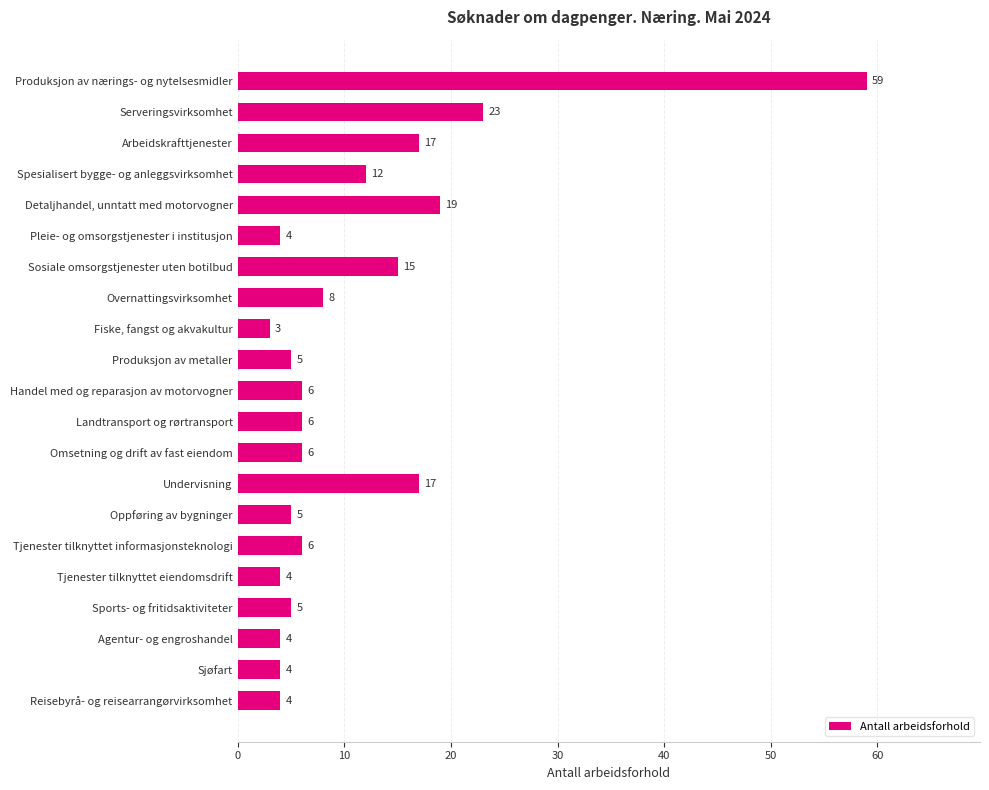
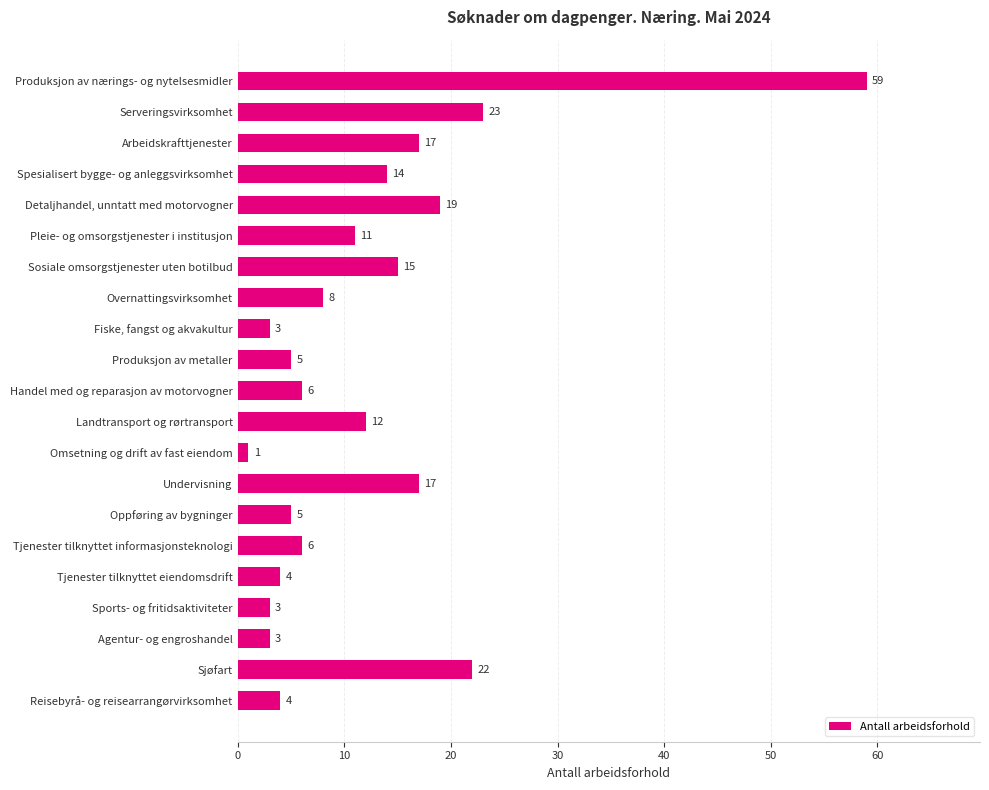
  {
    "Produksjon av nærings- og nytelsesmidler": 59,
    "Serveringsvirksomhet": 23,
    "Arbeidskrafttjenester": 17,
-   "Spesialisert bygge- og anleggsvirksomhet": 12,
+   "Spesialisert bygge- og anleggsvirksomhet": 14,
    "Detaljhandel, unntatt med motorvogner": 19,
-   "Pleie- og omsorgstjenester i institusjon": 4,
+   "Pleie- og omsorgstjenester i institusjon": 11,
    "Sosiale omsorgstjenester uten botilbud": 15,
    "Overnattingsvirksomhet": 8,
    "Fiske, fangst og akvakultur": 3,
    "Produksjon av metaller": 5,
    "Handel med og reparasjon av motorvogner": 6,
-   "Landtransport og rørtransport": 6,
-   "Omsetning og drift av fast eiendom": 6,
+   "Landtransport og rørtransport": 12,
+   "Omsetning og drift av fast eiendom": 1,
    "Undervisning": 17,
    "Oppføring av bygninger": 5,
    "Tjenester tilknyttet informasjonsteknologi": 6,
    "Tjenester tilknyttet eiendomsdrift": 4,
-   "Sports- og fritidsaktiviteter": 5,
-   "Agentur- og engroshandel": 4,
-   "Sjøfart": 4,
+   "Sports- og fritidsaktiviteter": 3,
+   "Agentur- og engroshandel": 3,
+   "Sjøfart": 22,
    "Reisebyrå- og reisearrangørvirksomhet": 4
  }
